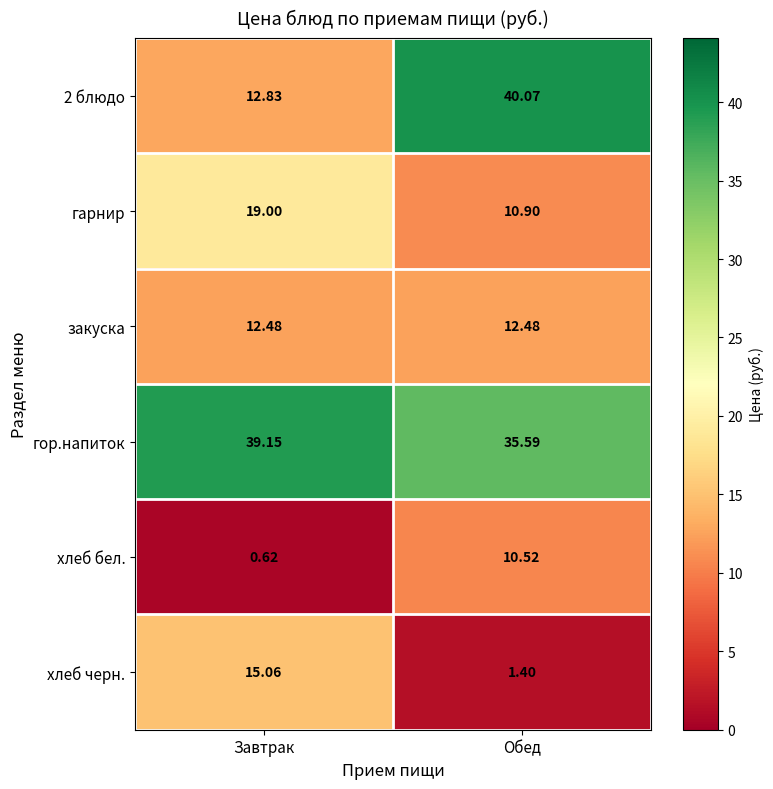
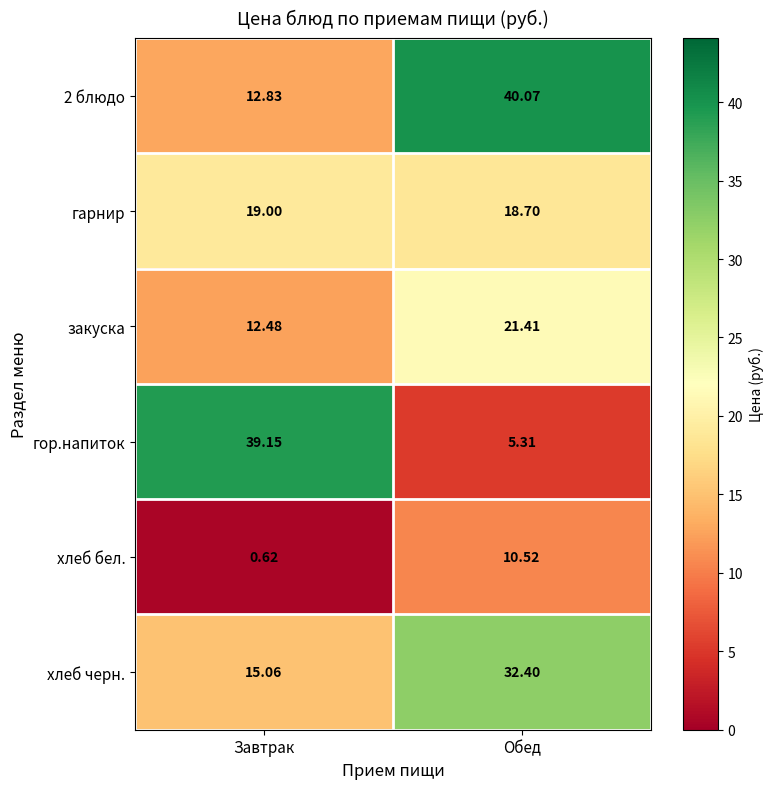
  {
    "2 блюдо": {
      "Завтрак": 12.83,
      "Обед": 40.07
    },
    "гарнир": {
      "Завтрак": 19.00,
-     "Обед": 10.90
+     "Обед": 18.70
    },
    "закуска": {
      "Завтрак": 12.48,
-     "Обед": 12.48
+     "Обед": 21.41
    },
    "гор.напиток": {
      "Завтрак": 39.15,
-     "Обед": 35.59
+     "Обед": 5.31
    },
    "хлеб бел.": {
      "Завтрак": 0.62,
      "Обед": 10.52
    },
    "хлеб черн.": {
      "Завтрак": 15.06,
-     "Обед": 1.40
+     "Обед": 32.40
    }
  }
